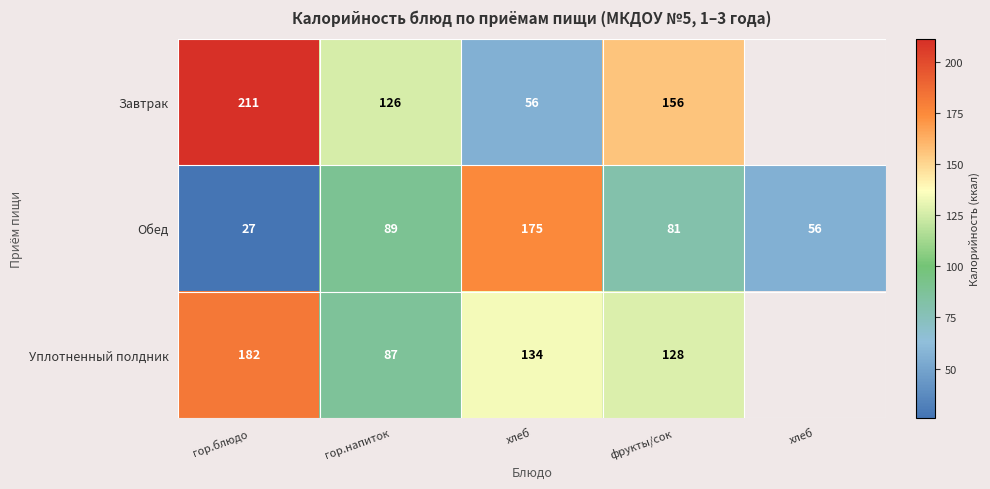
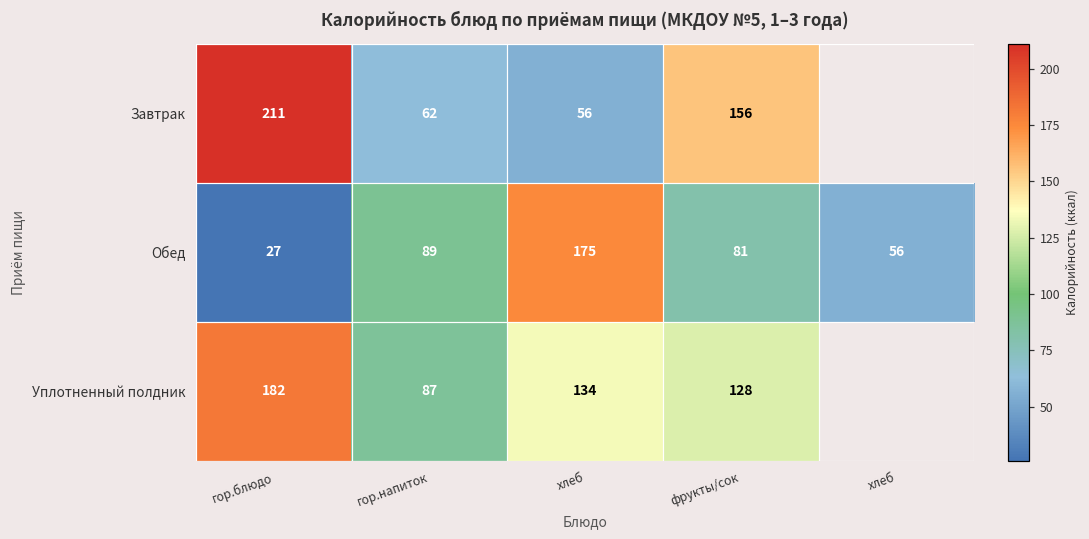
  {
    "Завтрак": {
      "гор.блюдо": 211,
-     "гор.напиток": 126,
+     "гор.напиток": 62,
      "хлеб": 56,
      "фрукты/сок": 156
    },
    "Обед": {
      "гор.блюдо": 27,
      "гор.напиток": 89,
      "фрукты/сок": 81
    },
    "Уплотненный полдник": {
      "гор.блюдо": 182,
      "гор.напиток": 87,
      "хлеб": 134,
      "фрукты/сок": 128
    }
  }
